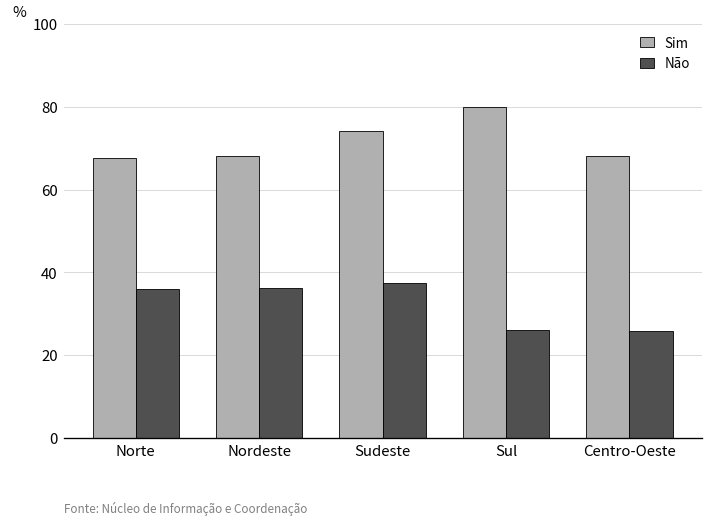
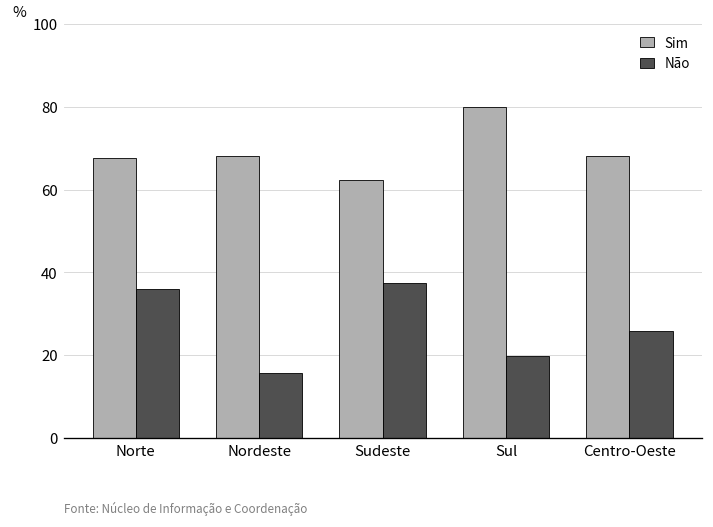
  {
    "Sim": {
      "Norte": 68,
      "Nordeste": 68,
-     "Sudeste": 74,
+     "Sudeste": 62,
      "Sul": 80,
      "Centro-Oeste": 68
    },
    "Não": {
      "Norte": 36,
-     "Nordeste": 36,
+     "Nordeste": 16,
      "Sudeste": 37,
-     "Sul": 26,
+     "Sul": 20,
      "Centro-Oeste": 26
    }
  }
